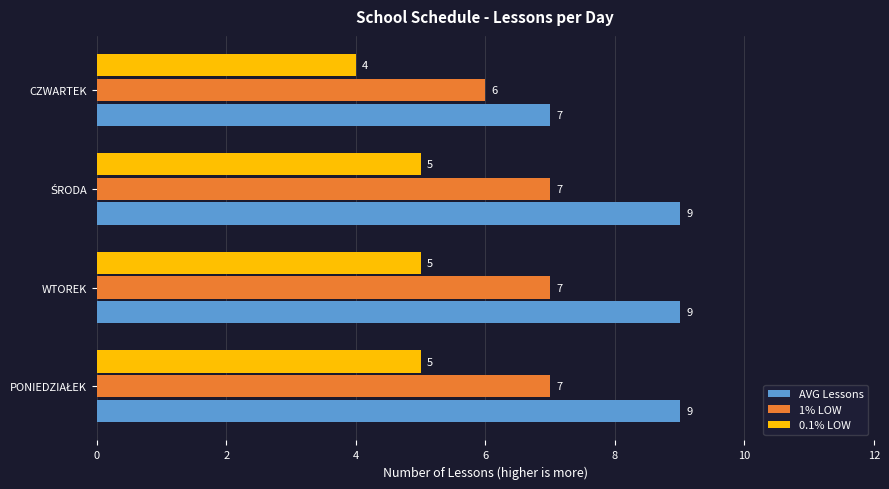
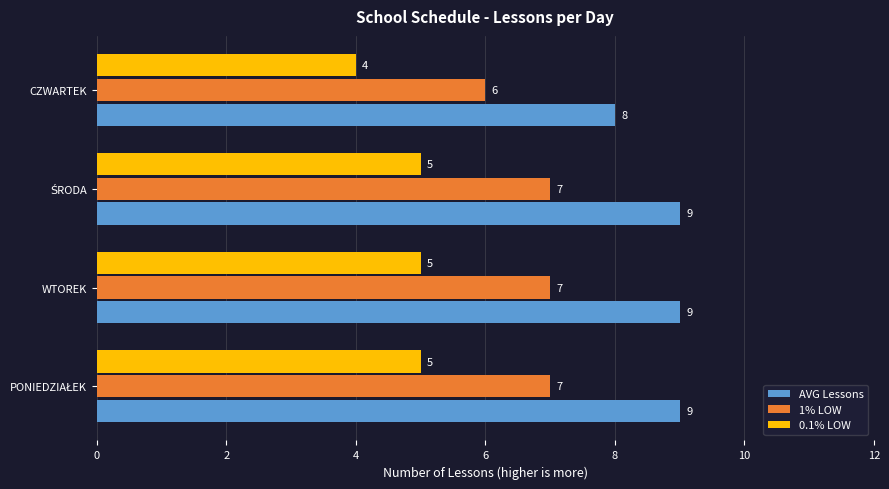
  {
    "AVG Lessons": {
-     "CZWARTEK": 7,
+     "CZWARTEK": 8,
      "ŚRODA": 9,
      "WTOREK": 9,
      "PONIEDZIAŁEK": 9
    },
    "1% LOW": {
      "CZWARTEK": 6,
      "ŚRODA": 7,
      "WTOREK": 7,
      "PONIEDZIAŁEK": 7
    },
    "0.1% LOW": {
      "CZWARTEK": 4,
      "ŚRODA": 5,
      "WTOREK": 5,
      "PONIEDZIAŁEK": 5
    }
  }
